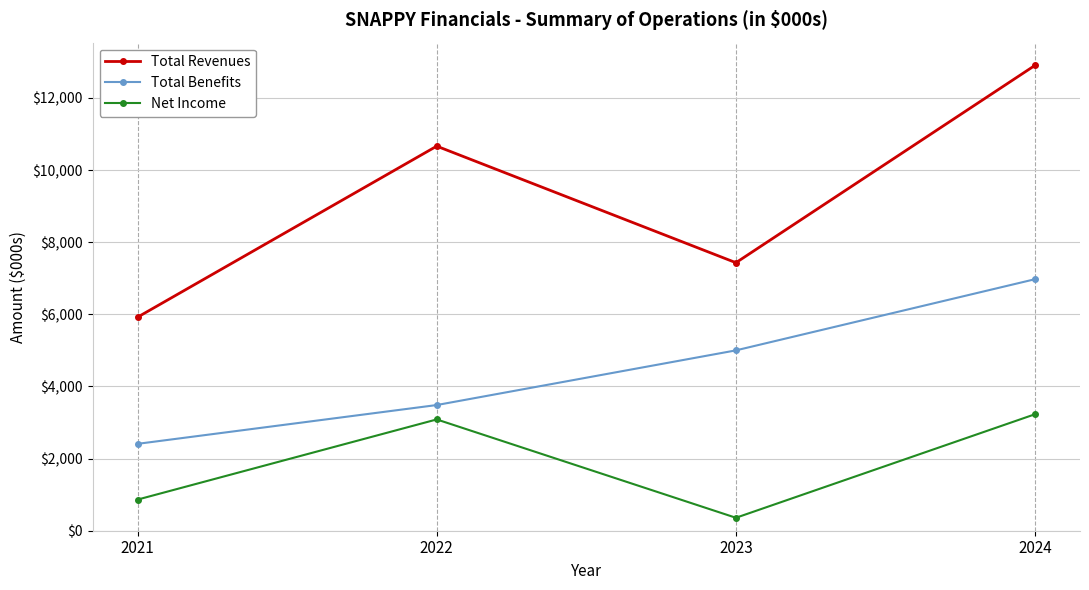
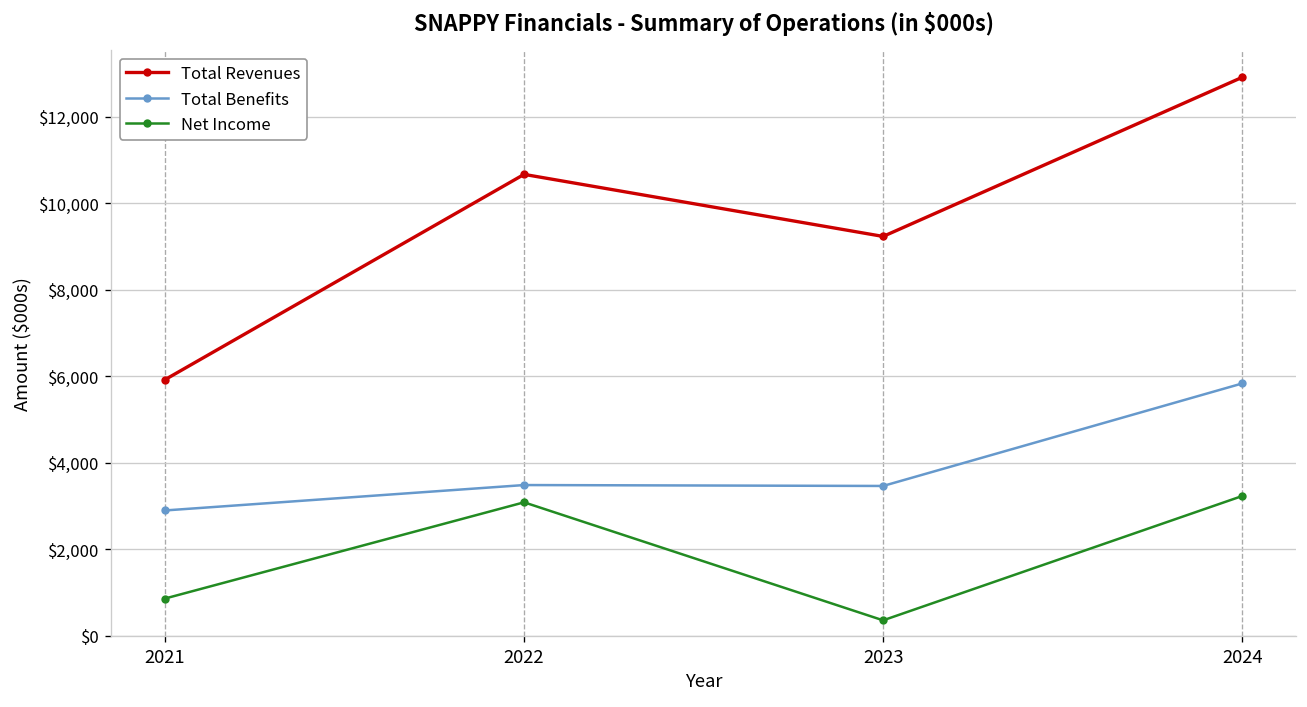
  {
    "Total Revenues": {
      "2021": "$5,900",
      "2022": "$10,700",
-     "2023": "$7,400",
+     "2023": "$9,200",
      "2024": "$12,900"
    },
    "Total Benefits": {
-     "2021": "$2,400",
+     "2021": "$2,900",
      "2022": "$3,500",
-     "2023": "$5,000",
-     "2024": "$7,000"
+     "2023": "$3,500",
+     "2024": "$5,800"
    },
    "Net Income": {
      "2021": "$900",
      "2022": "$3,100",
      "2023": "$400",
      "2024": "$3,200"
    }
  }
